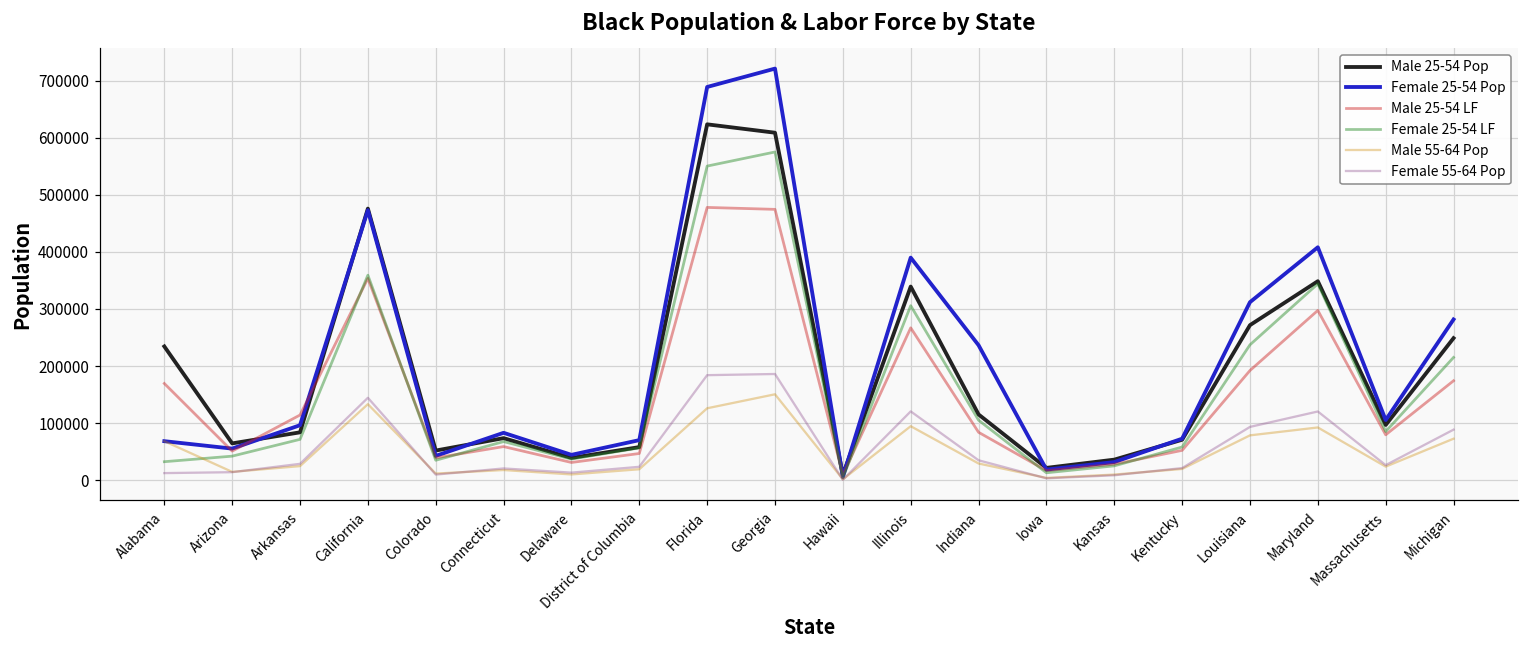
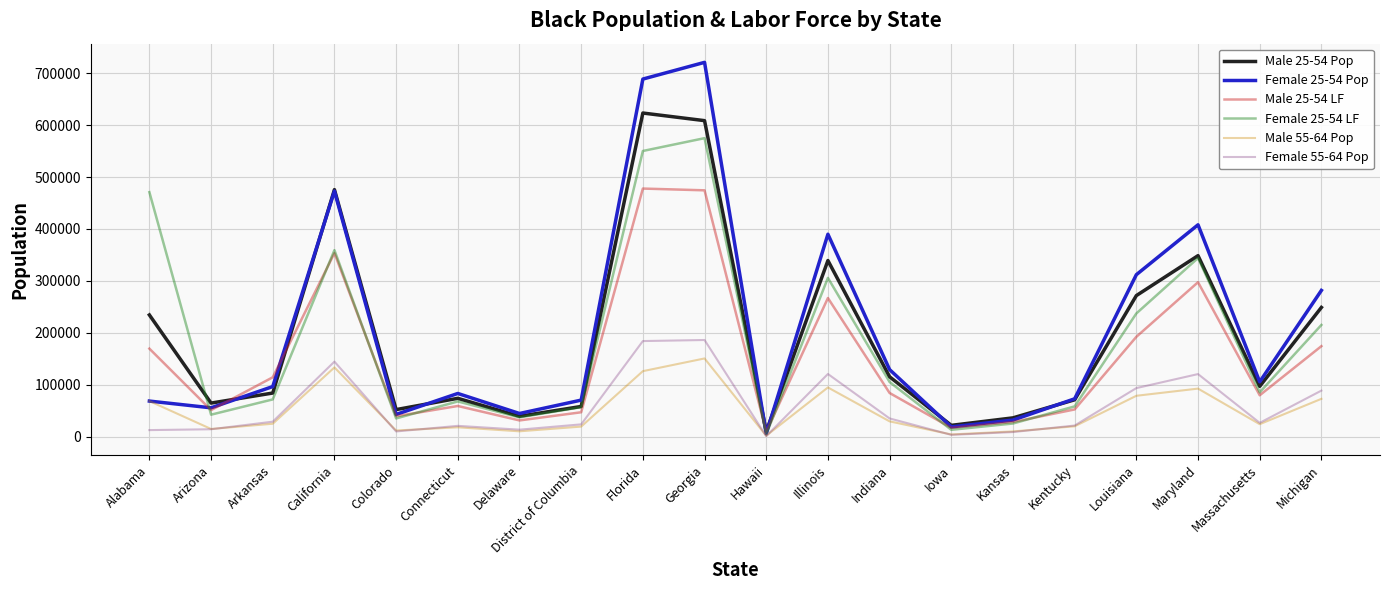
  {
    "Male 25-54 Pop": {
      "Alabama": 230000,
      "Arizona": 60000,
      "Arkansas": 80000,
      "Colorado": 50000,
      "Connecticut": 70000,
      "Florida": 620000,
      "Georgia": 610000,
      "Illinois": 340000,
      "Indiana": 120000,
      "Louisiana": 270000,
      "Massachusetts": 100000,
      "Michigan": 250000
    },
    "Female 25-54 Pop": {
      "Arkansas": 100000,
      "Connecticut": 80000,
      "Delaware": 40000,
      "District of Columbia": 70000,
      "Florida": 690000,
      "Georgia": 720000,
      "Illinois": 390000,
-     "Indiana": 240000,
+     "Indiana": 130000,
      "Louisiana": 310000,
      "Maryland": 410000,
      "Massachusetts": 110000,
      "Michigan": 280000
    },
    "Male 25-54 LF": {
      "Alabama": 170000,
      "Arkansas": 110000,
      "California": 350000,
      "Connecticut": 60000,
      "Delaware": 30000,
      "District of Columbia": 50000,
      "Florida": 480000,
      "Georgia": 470000,
      "Illinois": 270000,
      "Indiana": 80000,
      "Kentucky": 50000,
      "Louisiana": 190000,
      "Maryland": 300000,
      "Massachusetts": 80000,
      "Michigan": 170000
    },
    "Female 25-54 LF": {
-     "Alabama": 30000,
+     "Alabama": 470000,
      "Arizona": 40000,
      "Arkansas": 70000,
      "California": 360000,
      "Connecticut": 70000,
      "Florida": 550000,
      "Georgia": 570000,
      "Illinois": 310000,
      "Indiana": 110000,
      "Kentucky": 60000,
      "Louisiana": 240000,
      "Massachusetts": 90000,
      "Michigan": 220000
    },
    "Male 55-64 Pop": {
      "California": 130000,
      "Florida": 130000,
      "Georgia": 150000,
      "Illinois": 90000,
      "Indiana": 30000,
      "Louisiana": 80000,
      "Maryland": 90000,
      "Michigan": 70000
    },
    "Female 55-64 Pop": {
      "Alabama": 10000,
      "California": 140000,
      "Florida": 180000,
      "Georgia": 190000,
      "Illinois": 120000,
      "Indiana": 30000,
      "Louisiana": 90000,
      "Maryland": 120000,
      "Michigan": 90000
    }
  }
